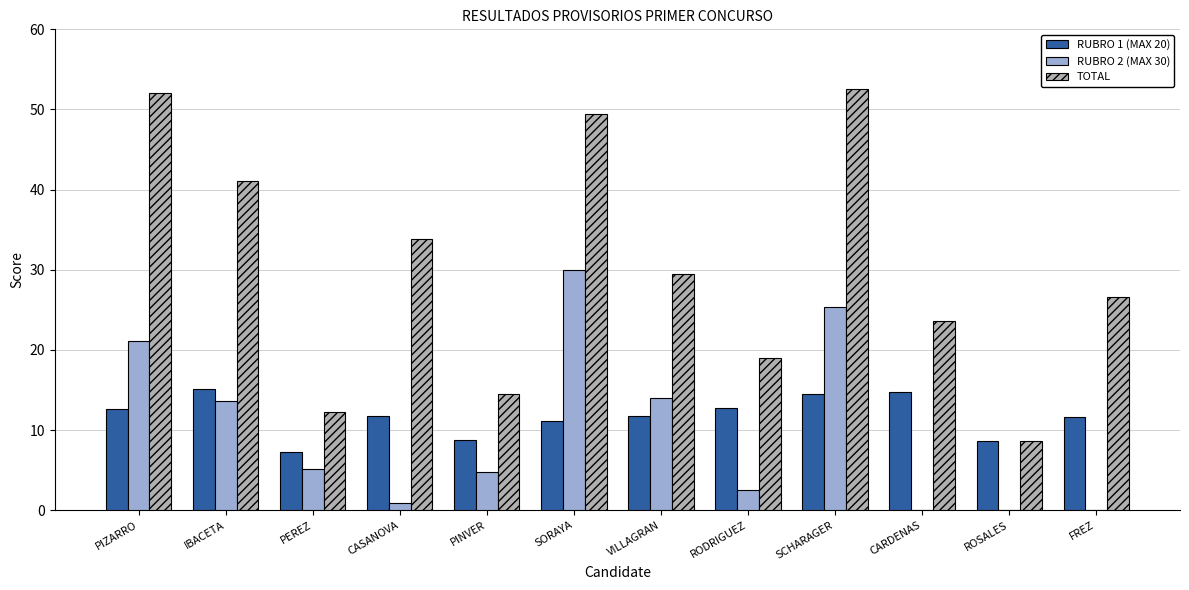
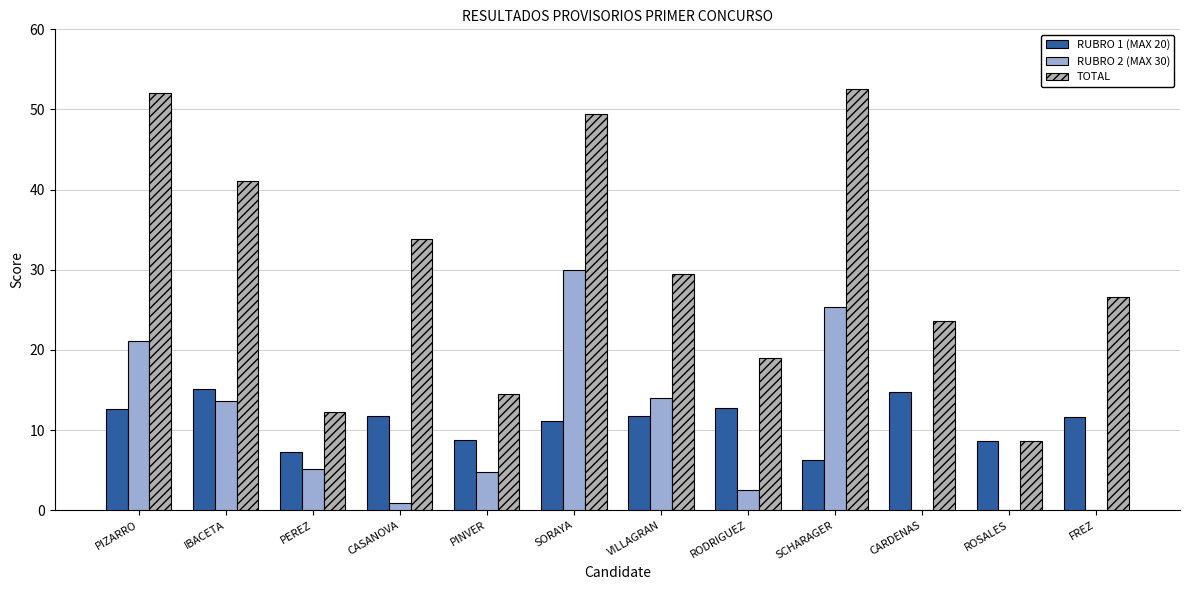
  {
    "RUBRO 1 (MAX 20)": {
      "PIZARRO": 13,
      "IBACETA": 15,
      "PEREZ": 7,
      "CASANOVA": 12,
      "PINVER": 9,
      "SORAYA": 11,
      "VILLAGRAN": 12,
      "RODRIGUEZ": 13,
-     "SCHARAGER": 14,
+     "SCHARAGER": 6,
      "CARDENAS": 15,
      "ROSALES": 9,
      "FREZ": 12
    }
  }
